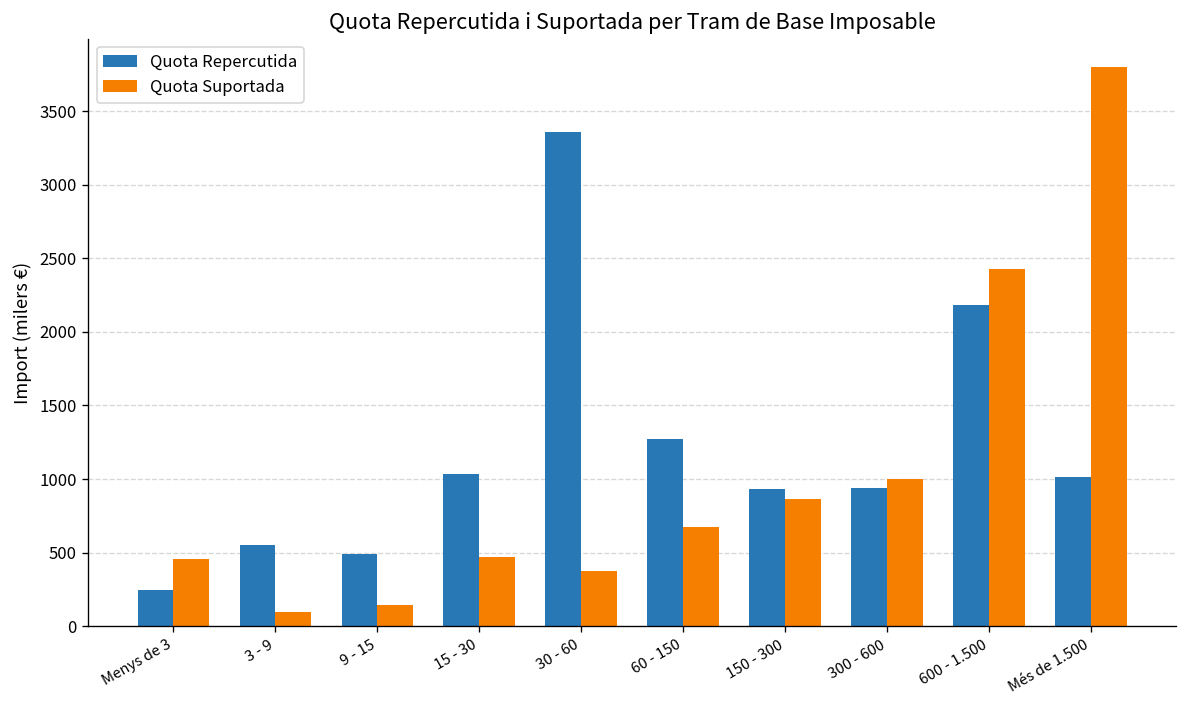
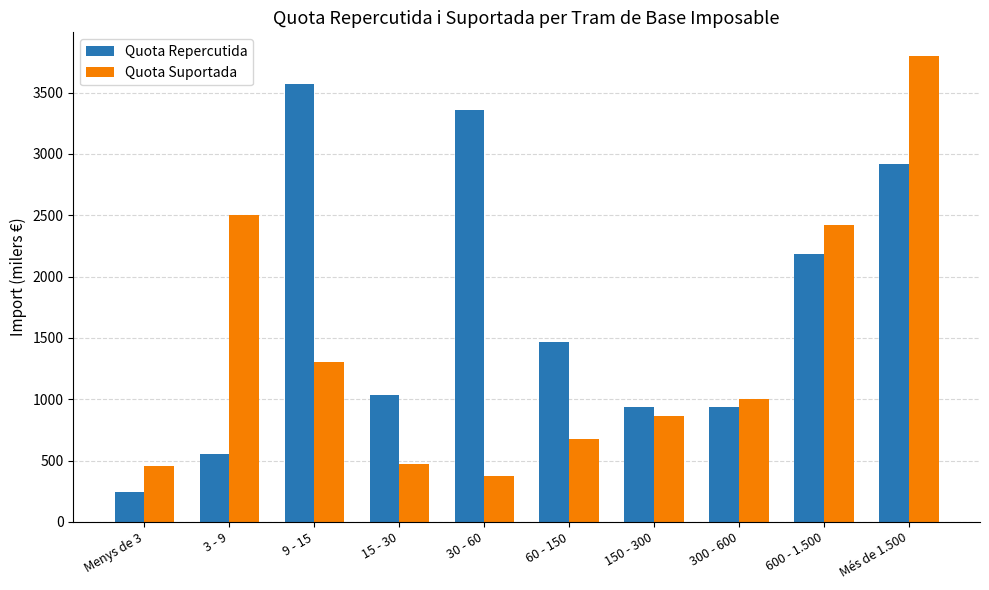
  {
    "Quota Repercutida": {
      "Menys de 3": 240,
      "3 - 9": 550,
-     "9 - 15": 490,
+     "9 - 15": 3570,
      "15 - 30": 1030,
      "30 - 60": 3360,
-     "60 - 150": 1270,
+     "60 - 150": 1470,
      "150 - 300": 940,
      "300 - 600": 940,
      "600 - 1.500": 2180,
-     "Més de 1.500": 1020
+     "Més de 1.500": 2920
    },
    "Quota Suportada": {
      "Menys de 3": 450,
-     "3 - 9": 100,
-     "9 - 15": 140,
+     "3 - 9": 2510,
+     "9 - 15": 1300,
      "15 - 30": 470,
      "30 - 60": 370,
      "60 - 150": 670,
      "150 - 300": 860,
      "300 - 600": 1000,
      "600 - 1.500": 2420,
      "Més de 1.500": 3800
    }
  }
